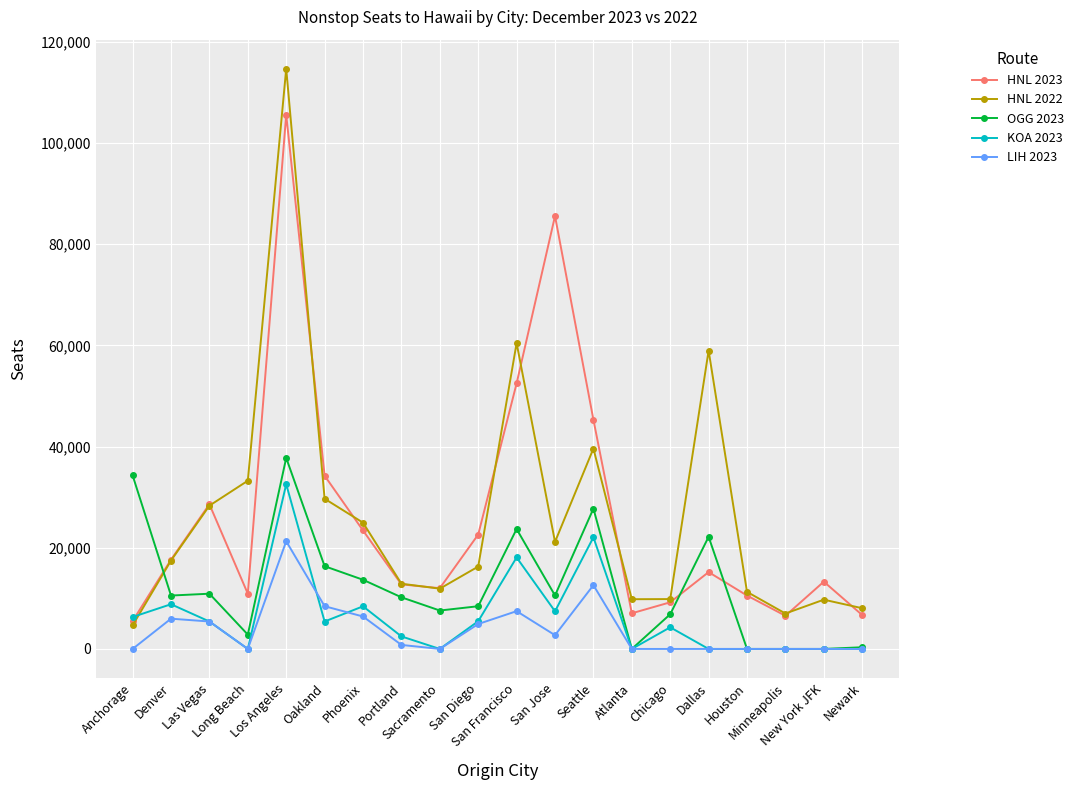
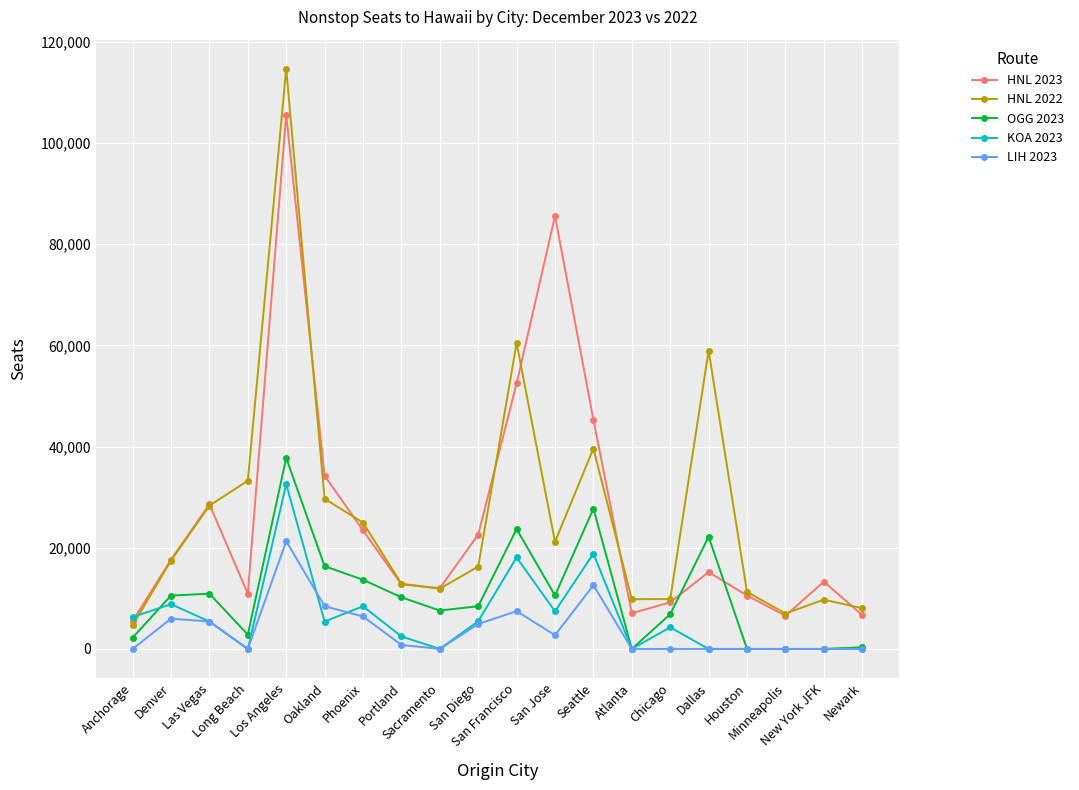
  {
    "HNL 2023": {
      "Anchorage": "5,000",
      "Long Beach": "11,000",
      "Los Angeles": "106,000",
      "Oakland": "34,000",
      "Phoenix": "23,000",
      "San Diego": "23,000",
      "San Francisco": "53,000",
      "San Jose": "86,000",
      "Seattle": "45,000",
      "Atlanta": "7,000",
      "Chicago": "9,000",
      "Dallas": "15,000",
      "Houston": "11,000",
      "New York JFK": "13,000",
      "Newark": "7,000"
    },
    "HNL 2022": {
      "Anchorage": "5,000",
      "Long Beach": "33,000",
      "Los Angeles": "115,000",
      "Oakland": "30,000",
      "Phoenix": "25,000",
      "San Diego": "16,000",
      "San Francisco": "60,000",
      "San Jose": "21,000",
      "Seattle": "40,000",
      "Atlanta": "10,000",
      "Chicago": "10,000",
      "Dallas": "59,000",
      "Houston": "11,000",
      "New York JFK": "10,000",
      "Newark": "8,000"
    },
    "OGG 2023": {
-     "Anchorage": "34,000",
+     "Anchorage": "2,000",
      "Denver": "11,000",
      "Las Vegas": "11,000",
      "Long Beach": "3,000",
      "Los Angeles": "38,000",
      "Oakland": "16,000",
      "Phoenix": "14,000",
      "Portland": "10,000",
      "Sacramento": "8,000",
      "San Diego": "8,000",
      "San Francisco": "24,000",
      "San Jose": "11,000",
      "Seattle": "28,000",
      "Chicago": "7,000",
      "Dallas": "22,000"
    },
    "KOA 2023": {
      "Anchorage": "6,000",
      "Denver": "9,000",
      "Los Angeles": "33,000",
      "Oakland": "5,000",
      "Phoenix": "8,000",
      "Portland": "2,000",
      "San Diego": "5,000",
      "San Francisco": "18,000",
      "San Jose": "7,000",
-     "Seattle": "22,000",
+     "Seattle": "19,000",
      "Chicago": "4,000"
    },
    "LIH 2023": {
      "Anchorage": "0",
      "Denver": "6,000",
      "Los Angeles": "21,000",
      "Oakland": "8,000",
      "Phoenix": "6,000",
      "Portland": "1,000",
      "San Diego": "5,000",
      "San Francisco": "7,000",
      "San Jose": "3,000",
      "Seattle": "13,000",
      "Chicago": "0"
    }
  }
